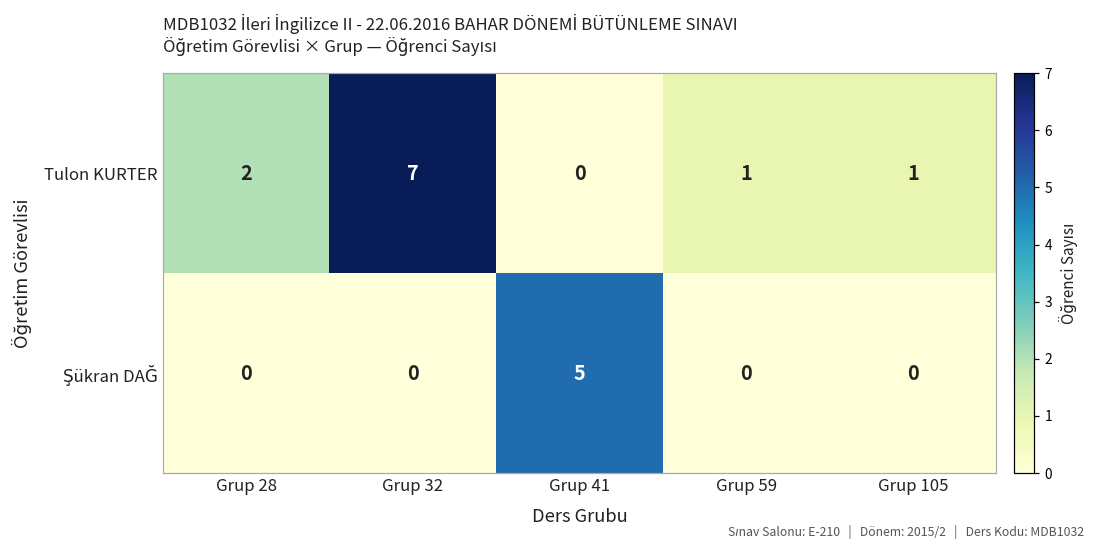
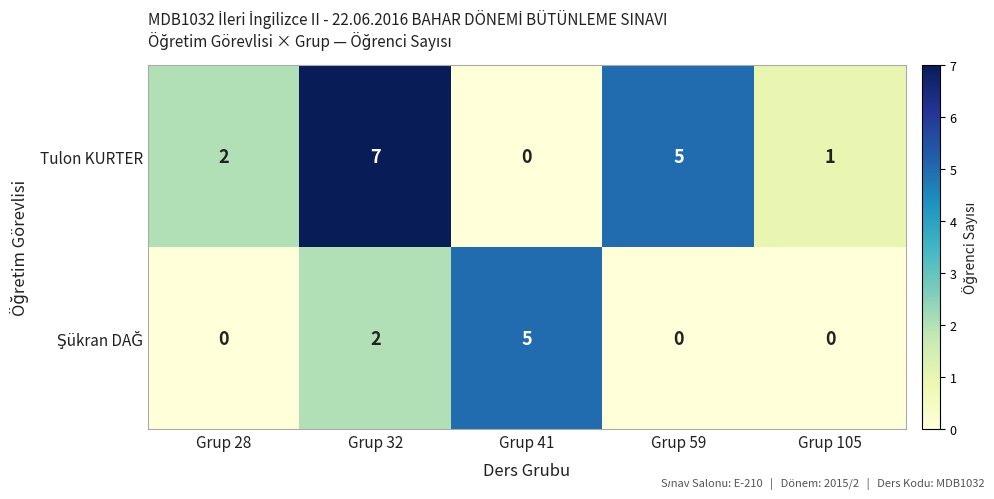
  {
    "Tulon KURTER": {
      "Grup 28": 2,
      "Grup 32": 7,
      "Grup 41": 0,
-     "Grup 59": 1,
+     "Grup 59": 5,
      "Grup 105": 1
    },
    "Şükran DAĞ": {
      "Grup 28": 0,
-     "Grup 32": 0,
+     "Grup 32": 2,
      "Grup 41": 5,
      "Grup 59": 0,
      "Grup 105": 0
    }
  }
